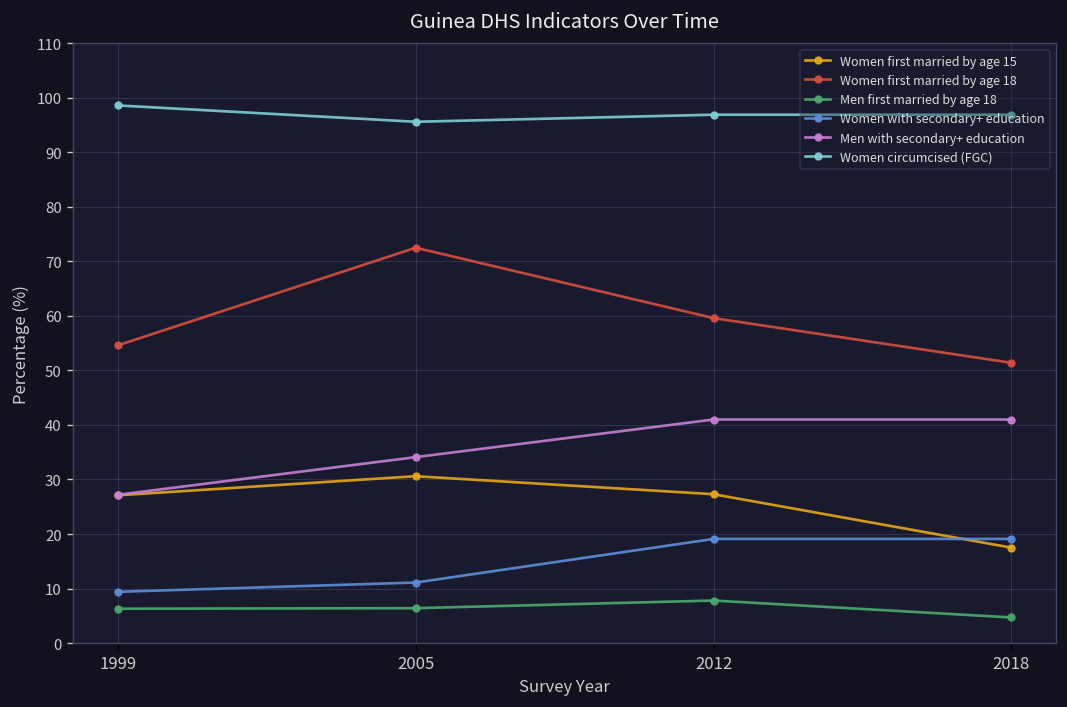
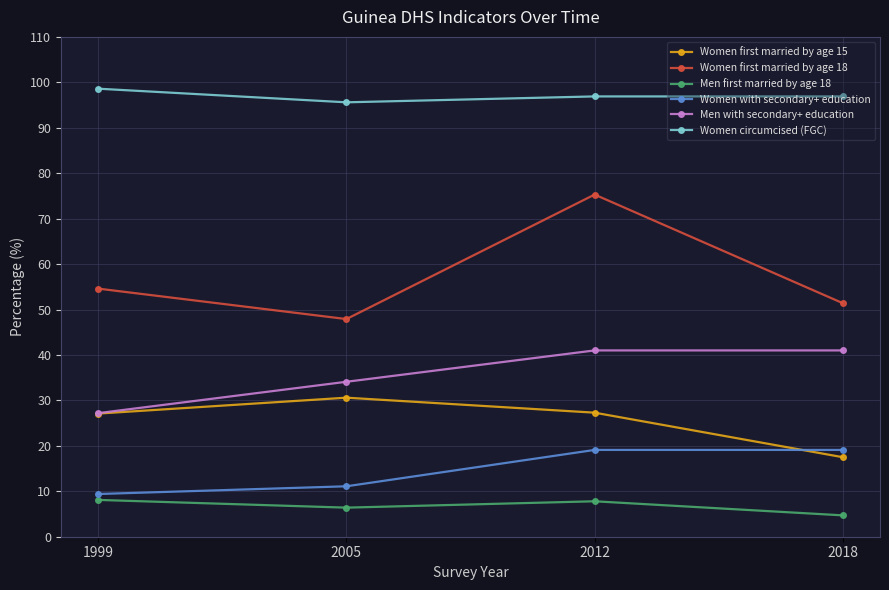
  {
    "Women first married by age 15": {
      "2005": 31,
      "2012": 27,
      "2018": 18
    },
    "Women first married by age 18": {
      "1999": 55,
-     "2005": 73,
-     "2012": 60,
+     "2005": 48,
+     "2012": 75,
      "2018": 51
    },
    "Men first married by age 18": {
-     "1999": 6,
+     "1999": 8,
      "2005": 6,
      "2012": 8,
      "2018": 5
    },
    "Women with secondary+ education": {
      "1999": 9,
      "2005": 11,
      "2012": 19,
      "2018": 19
    },
    "Men with secondary+ education": {
      "2005": 34,
      "2012": 41,
      "2018": 41
    },
    "Women circumcised (FGC)": {
      "1999": 99,
      "2005": 96,
      "2012": 97
    }
  }
